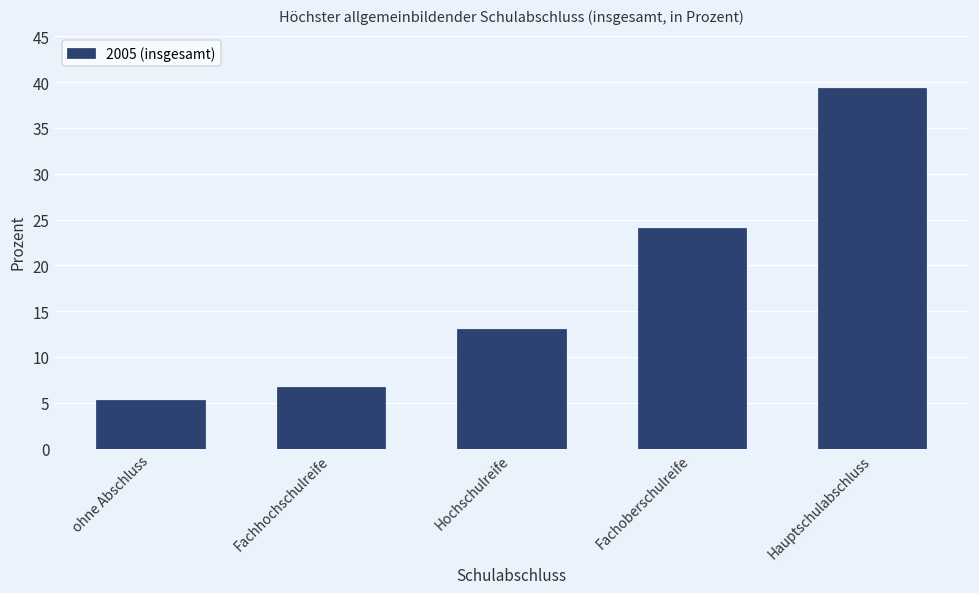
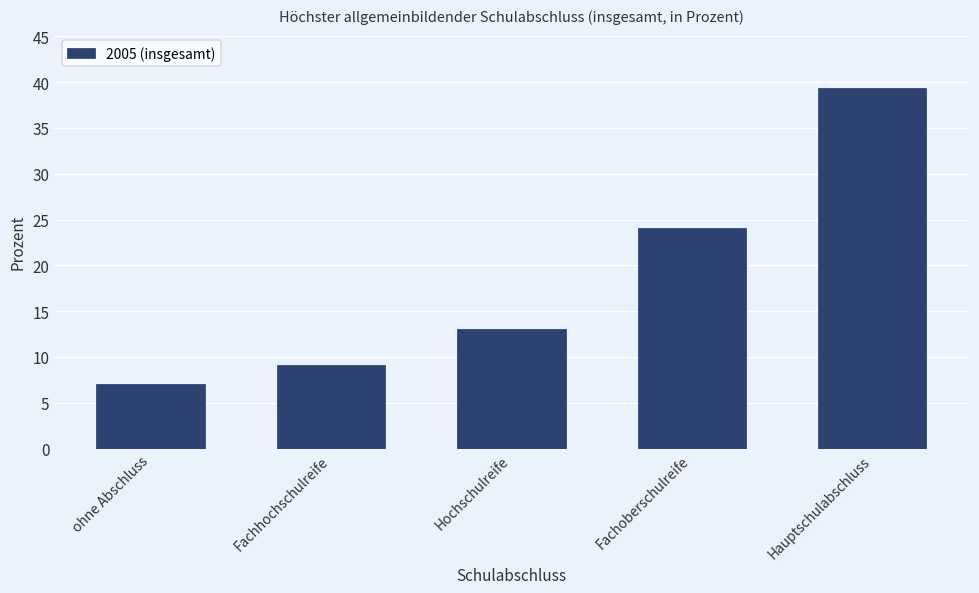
  {
-   "ohne Abschluss": 5,
-   "Fachhochschulreife": 7,
+   "ohne Abschluss": 7,
+   "Fachhochschulreife": 9,
    "Hochschulreife": 13,
    "Fachoberschulreife": 24,
    "Hauptschulabschluss": 39
  }
